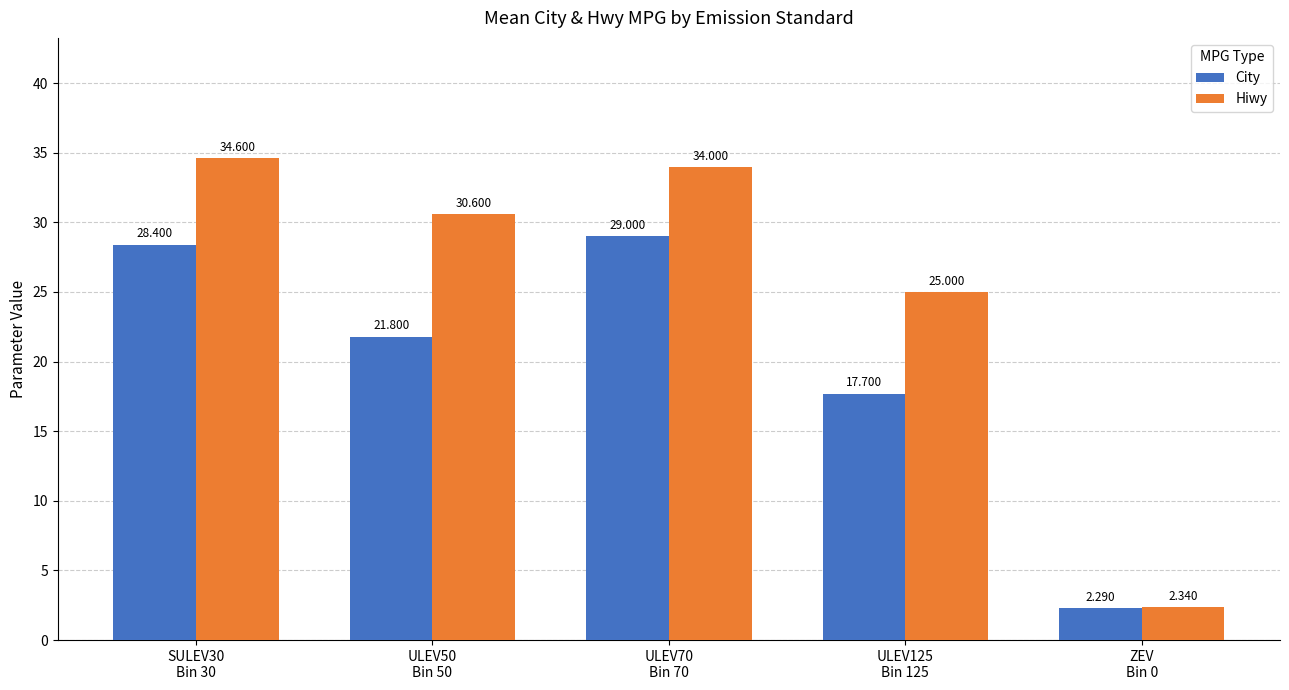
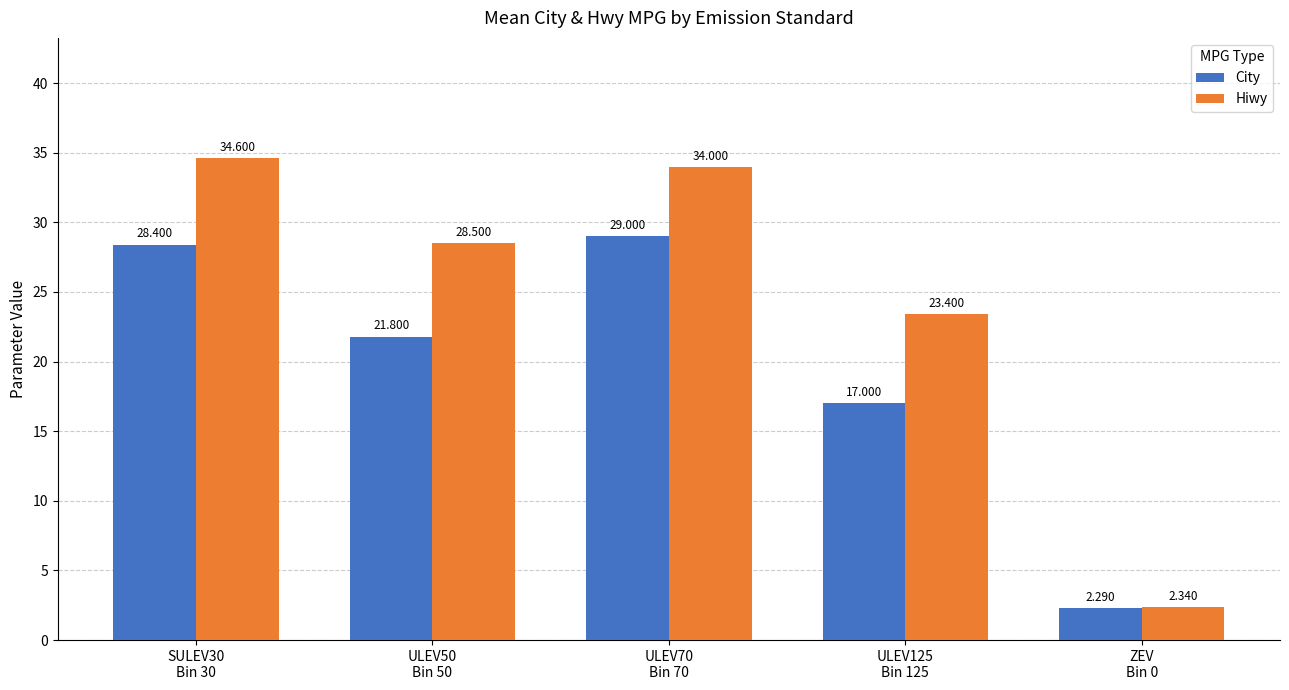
  {
    "City": {
      "SULEV30 Bin 30": 28.400,
      "ULEV50 Bin 50": 21.800,
      "ULEV70 Bin 70": 29.000,
-     "ULEV125 Bin 125": 17.700,
+     "ULEV125 Bin 125": 17.000,
      "ZEV Bin 0": 2.290
    },
    "Hiwy": {
      "SULEV30 Bin 30": 34.600,
-     "ULEV50 Bin 50": 30.600,
+     "ULEV50 Bin 50": 28.500,
      "ULEV70 Bin 70": 34.000,
-     "ULEV125 Bin 125": 25.000,
+     "ULEV125 Bin 125": 23.400,
      "ZEV Bin 0": 2.340
    }
  }
